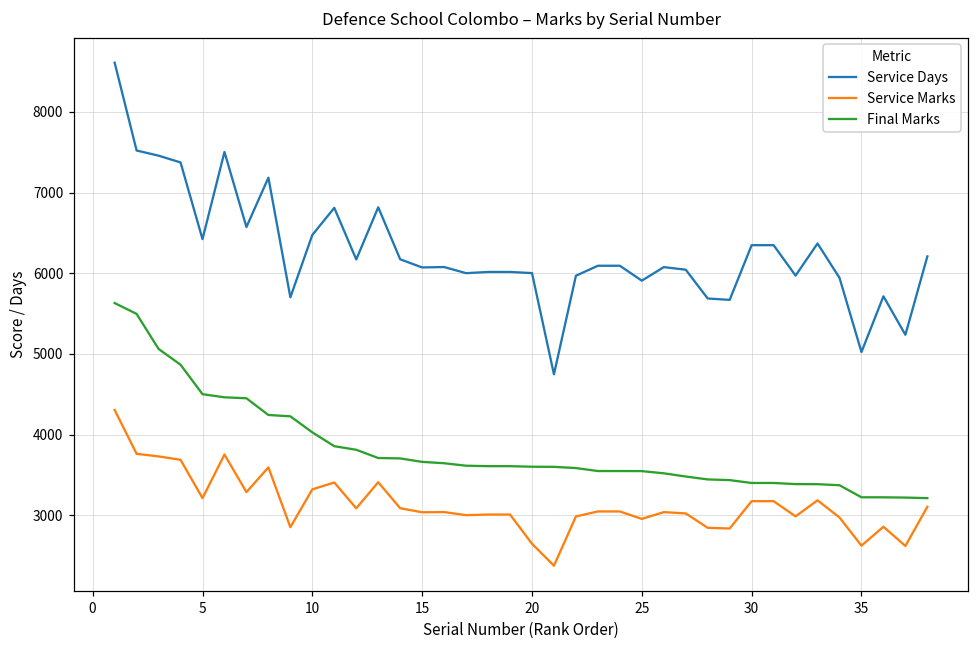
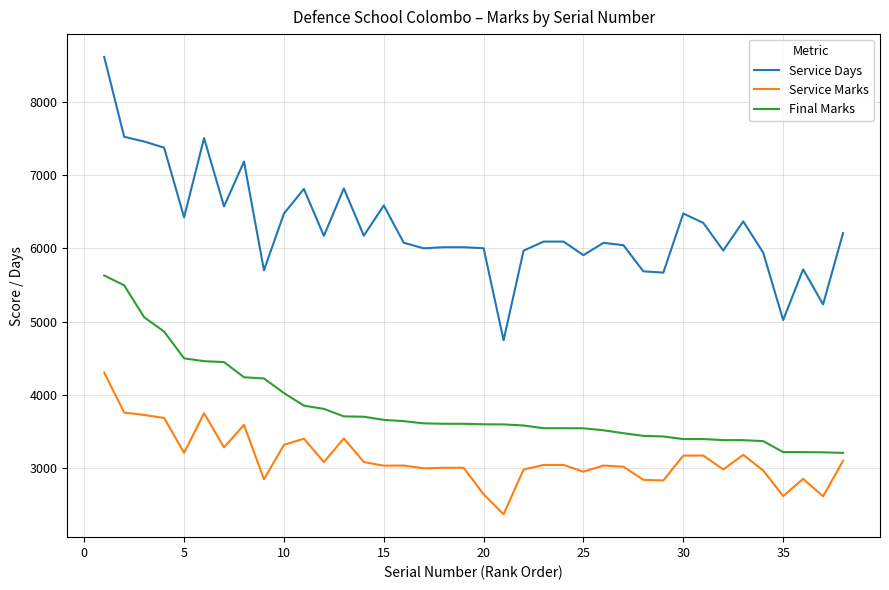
  {
    "Service Days": {
      "5": 6400,
      "10": 6500,
-     "15": 6100,
+     "15": 6600,
      "20": 6000,
      "25": 5900,
-     "30": 6300,
+     "30": 6500,
      "35": 5000
    },
    "Service Marks": {
      "5": 3200,
      "10": 3300,
      "15": 3000,
      "20": 2600,
      "25": 3000,
      "30": 3200,
      "35": 2600
    },
    "Final Marks": {
      "5": 4500,
      "10": 4000,
      "15": 3700,
      "20": 3600,
      "25": 3500,
      "30": 3400,
      "35": 3200
    }
  }
